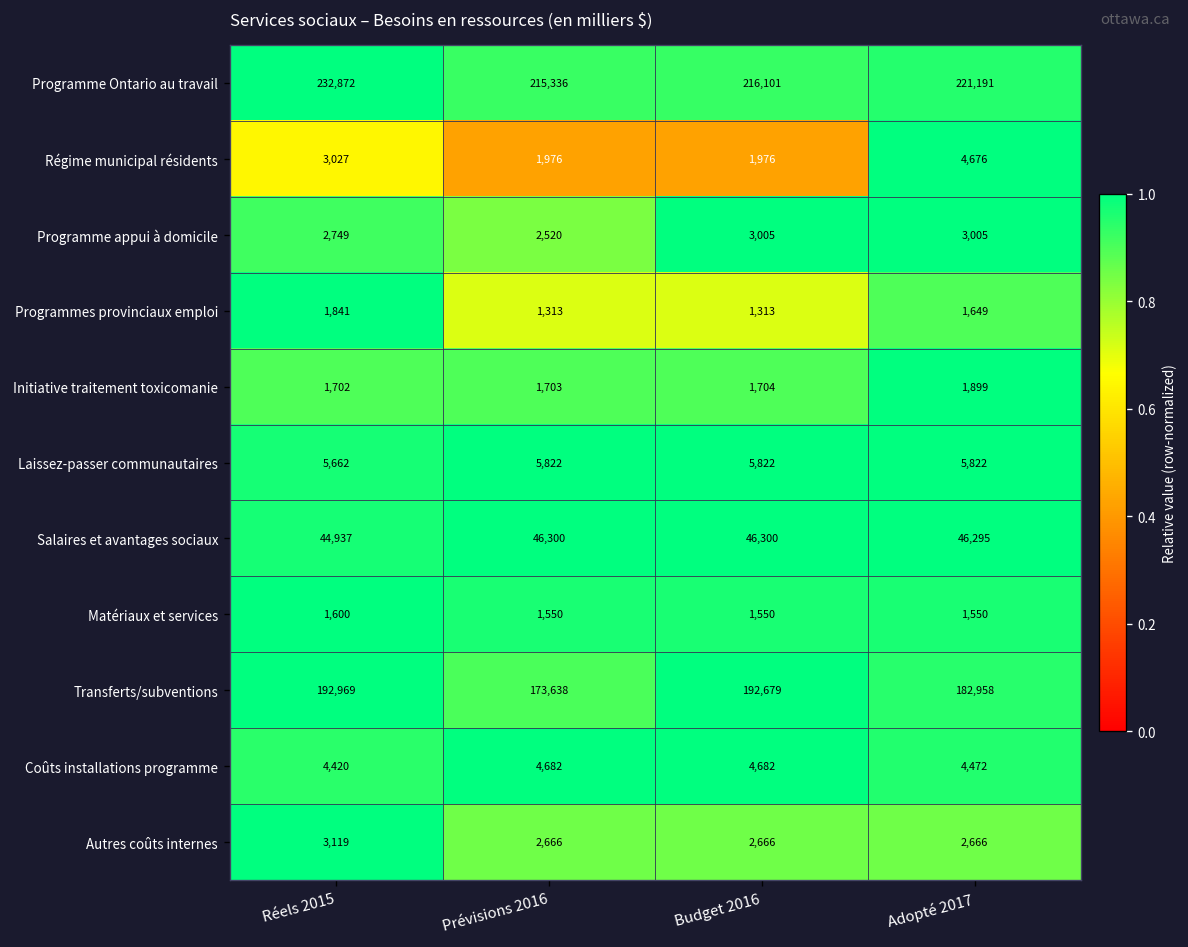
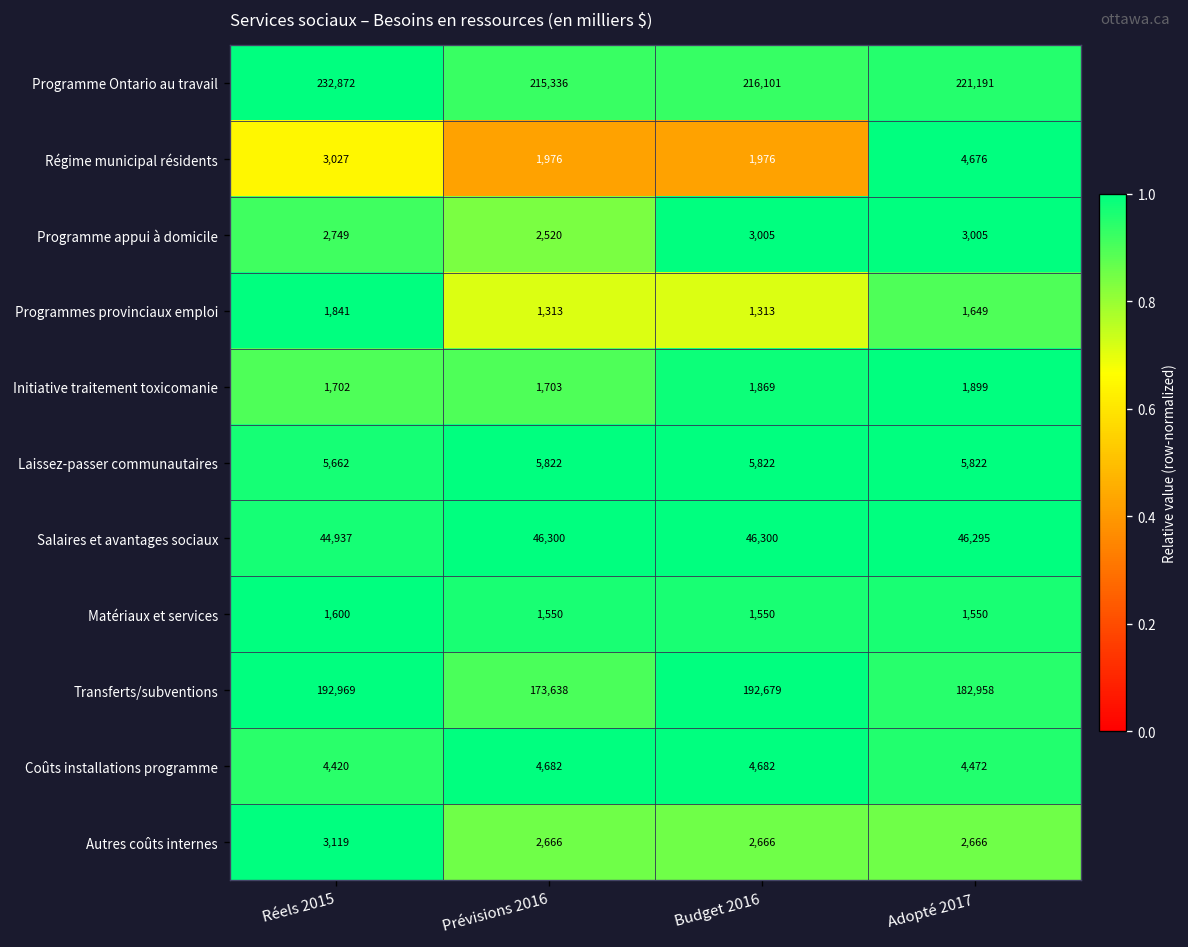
  {
    "Programme Ontario au travail": {
      "Réels 2015": "232,872",
      "Prévisions 2016": "215,336",
      "Budget 2016": "216,101",
      "Adopté 2017": "221,191"
    },
    "Régime municipal résidents": {
      "Réels 2015": "3,027",
      "Prévisions 2016": "1,976",
      "Budget 2016": "1,976",
      "Adopté 2017": "4,676"
    },
    "Programme appui à domicile": {
      "Réels 2015": "2,749",
      "Prévisions 2016": "2,520",
      "Budget 2016": "3,005",
      "Adopté 2017": "3,005"
    },
    "Programmes provinciaux emploi": {
      "Réels 2015": "1,841",
      "Prévisions 2016": "1,313",
      "Budget 2016": "1,313",
      "Adopté 2017": "1,649"
    },
    "Initiative traitement toxicomanie": {
      "Réels 2015": "1,702",
      "Prévisions 2016": "1,703",
-     "Budget 2016": "1,704",
+     "Budget 2016": "1,869",
      "Adopté 2017": "1,899"
    },
    "Laissez-passer communautaires": {
      "Réels 2015": "5,662",
      "Prévisions 2016": "5,822",
      "Budget 2016": "5,822",
      "Adopté 2017": "5,822"
    },
    "Salaires et avantages sociaux": {
      "Réels 2015": "44,937",
      "Prévisions 2016": "46,300",
      "Budget 2016": "46,300",
      "Adopté 2017": "46,295"
    },
    "Matériaux et services": {
      "Réels 2015": "1,600",
      "Prévisions 2016": "1,550",
      "Budget 2016": "1,550",
      "Adopté 2017": "1,550"
    },
    "Transferts/subventions": {
      "Réels 2015": "192,969",
      "Prévisions 2016": "173,638",
      "Budget 2016": "192,679",
      "Adopté 2017": "182,958"
    },
    "Coûts installations programme": {
      "Réels 2015": "4,420",
      "Prévisions 2016": "4,682",
      "Budget 2016": "4,682",
      "Adopté 2017": "4,472"
    },
    "Autres coûts internes": {
      "Réels 2015": "3,119",
      "Prévisions 2016": "2,666",
      "Budget 2016": "2,666",
      "Adopté 2017": "2,666"
    }
  }
